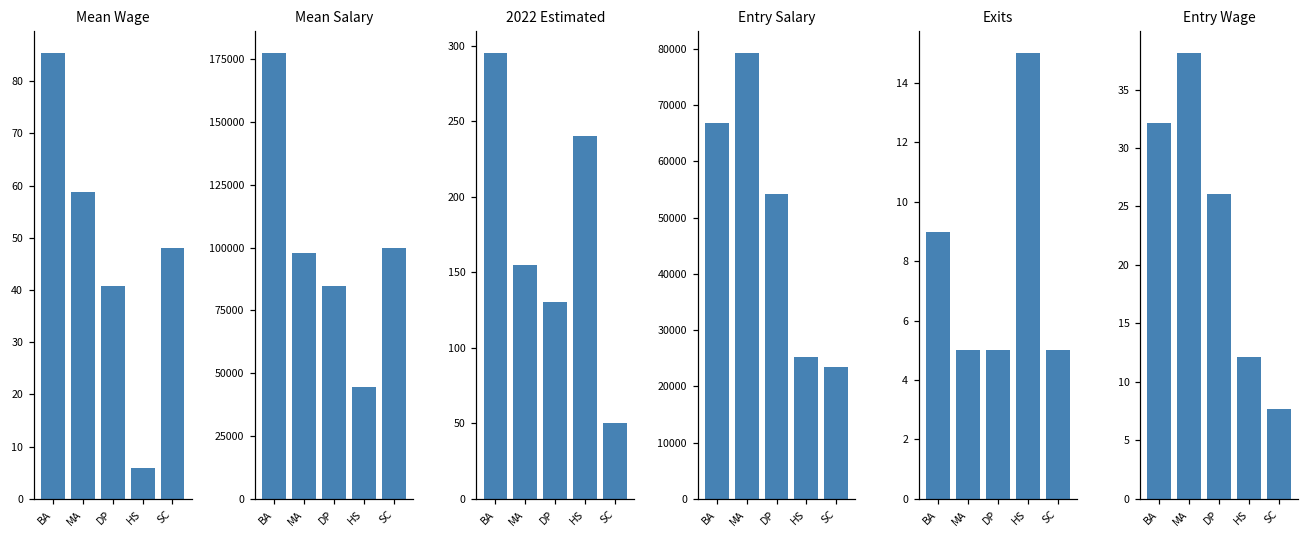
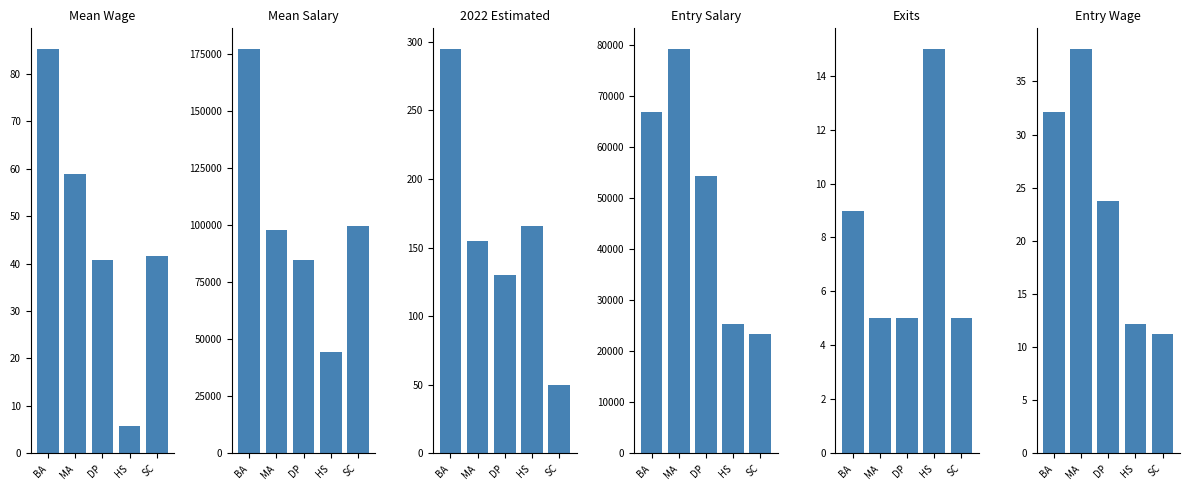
  {
    "Mean Wage": {
      "BA": 85,
      "MA": 59,
      "DP": 41,
      "HS": 6,
-     "SC": 48
+     "SC": 42
    },
    "Mean Salary": {
      "BA": 177000,
      "MA": 98000,
      "DP": 85000,
      "HS": 44000,
      "SC": 100000
    },
    "2022 Estimated": {
      "BA": 295,
      "MA": 155,
      "DP": 130,
-     "HS": 240,
+     "HS": 166,
      "SC": 50
    },
    "Entry Salary": {
      "BA": 67000,
      "MA": 79000,
      "DP": 54000,
      "HS": 25000,
      "SC": 23000
    },
    "Exits": {
      "BA": 9.0,
      "MA": 5.0,
      "DP": 5.0,
      "HS": 15.0,
      "SC": 5.0
    },
    "Entry Wage": {
      "BA": 32.1,
      "MA": 38.1,
-     "DP": 26.1,
+     "DP": 23.7,
      "HS": 12.1,
-     "SC": 7.7
+     "SC": 11.2
    }
  }
